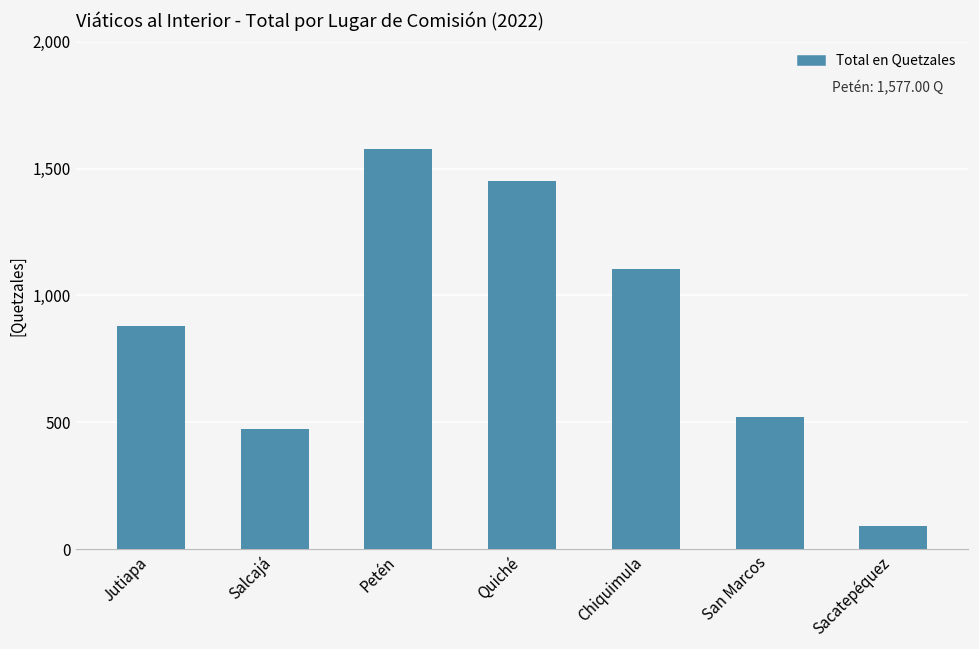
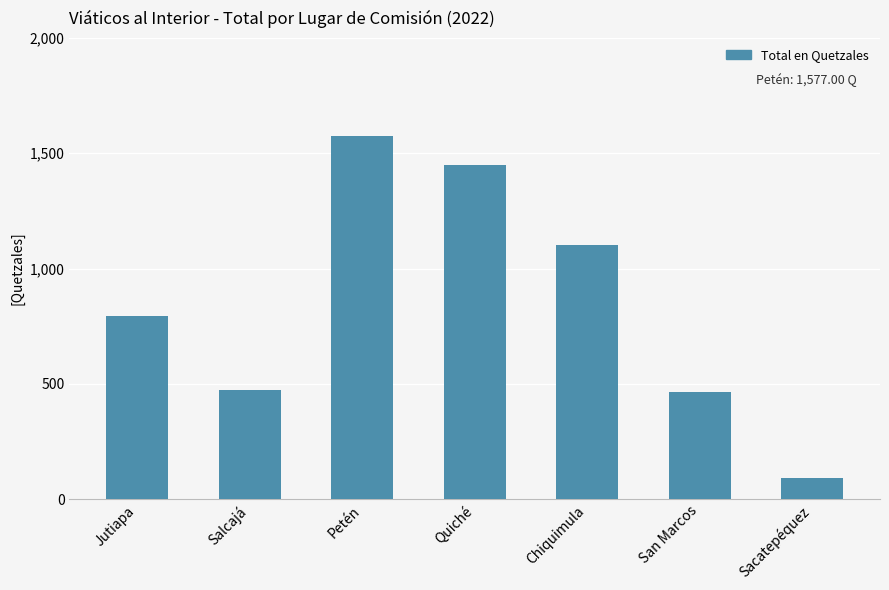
  {
-   "Jutiapa": "880",
+   "Jutiapa": "790",
    "Salcajá": "470",
    "Petén": "1,580",
    "Quiché": "1,450",
    "Chiquimula": "1,100",
-   "San Marcos": "520",
+   "San Marcos": "460",
    "Sacatepéquez": "90"
  }
